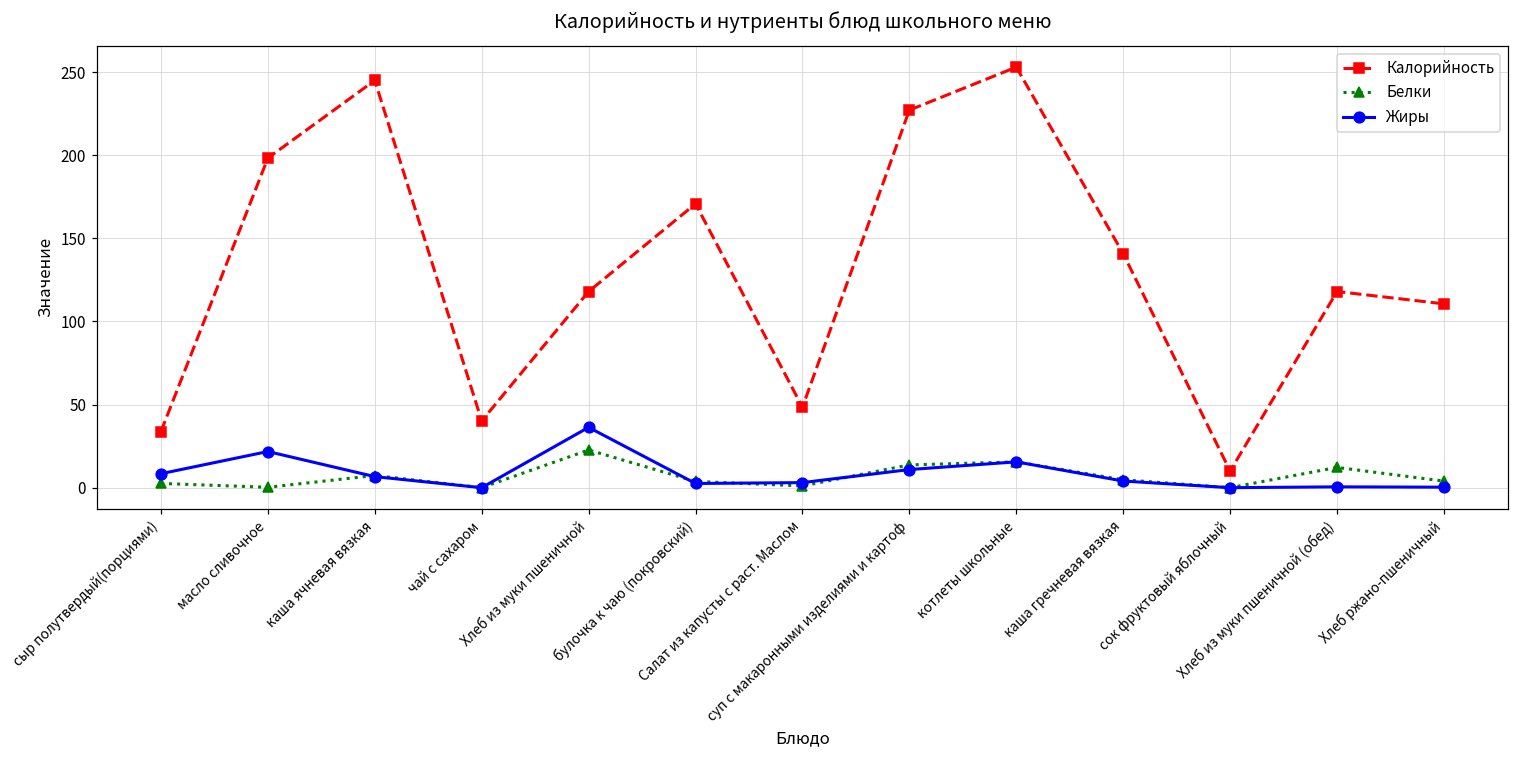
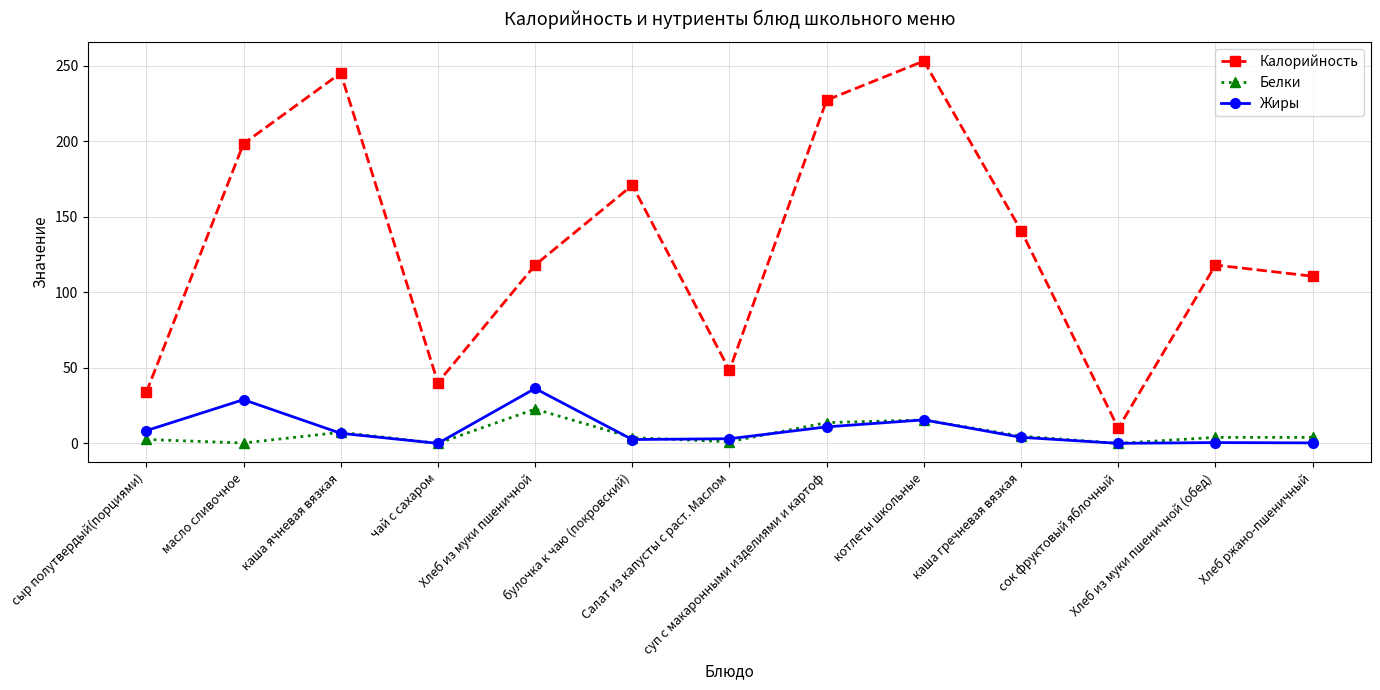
  {
    "Калорийность": {
      "сыр полутвердый(порциями)": 34,
      "масло сливочное": 198,
      "каша ячневая вязкая": 245,
      "чай с сахаром": 40,
      "Хлеб из муки пшеничной": 118,
      "булочка к чаю (покровский)": 171,
      "Салат из капусты с раст. Маслом": 48,
      "суп с макаронными изделиями и картоф": 227,
      "котлеты школьные": 253,
      "каша гречневая вязкая": 141,
      "сок фруктовый яблочный": 10,
      "Хлеб из муки пшеничной (обед)": 118,
      "Хлеб ржано-пшеничный": 111
    },
    "Белки": {
      "сыр полутвердый(порциями)": 3,
      "масло сливочное": 0,
      "Хлеб из муки пшеничной": 23,
      "Салат из капусты с раст. Маслом": 1,
      "суп с макаронными изделиями и картоф": 14,
-     "Хлеб из муки пшеничной (обед)": 12,
+     "Хлеб из муки пшеничной (обед)": 4,
      "Хлеб ржано-пшеничный": 4
    },
    "Жиры": {
      "сыр полутвердый(порциями)": 8,
-     "масло сливочное": 22,
+     "масло сливочное": 29,
      "Хлеб из муки пшеничной": 36,
      "Салат из капусты с раст. Маслом": 3,
      "суп с макаронными изделиями и картоф": 11,
      "Хлеб из муки пшеничной (обед)": 1,
      "Хлеб ржано-пшеничный": 0
    }
  }
